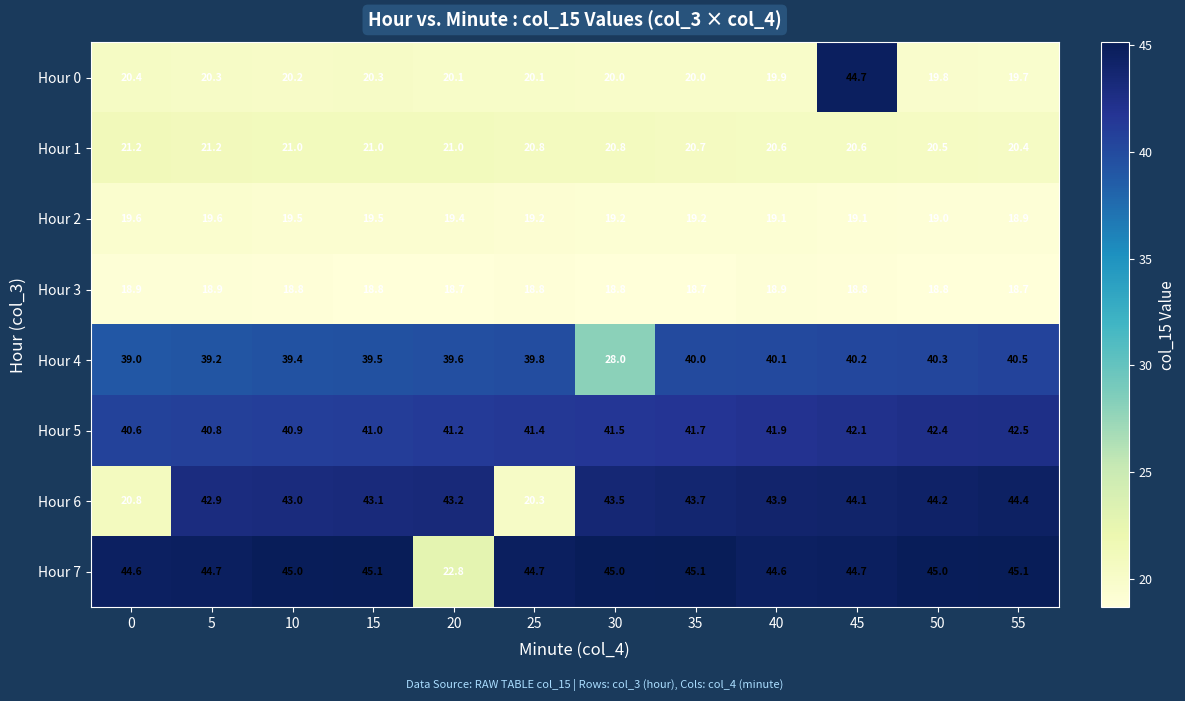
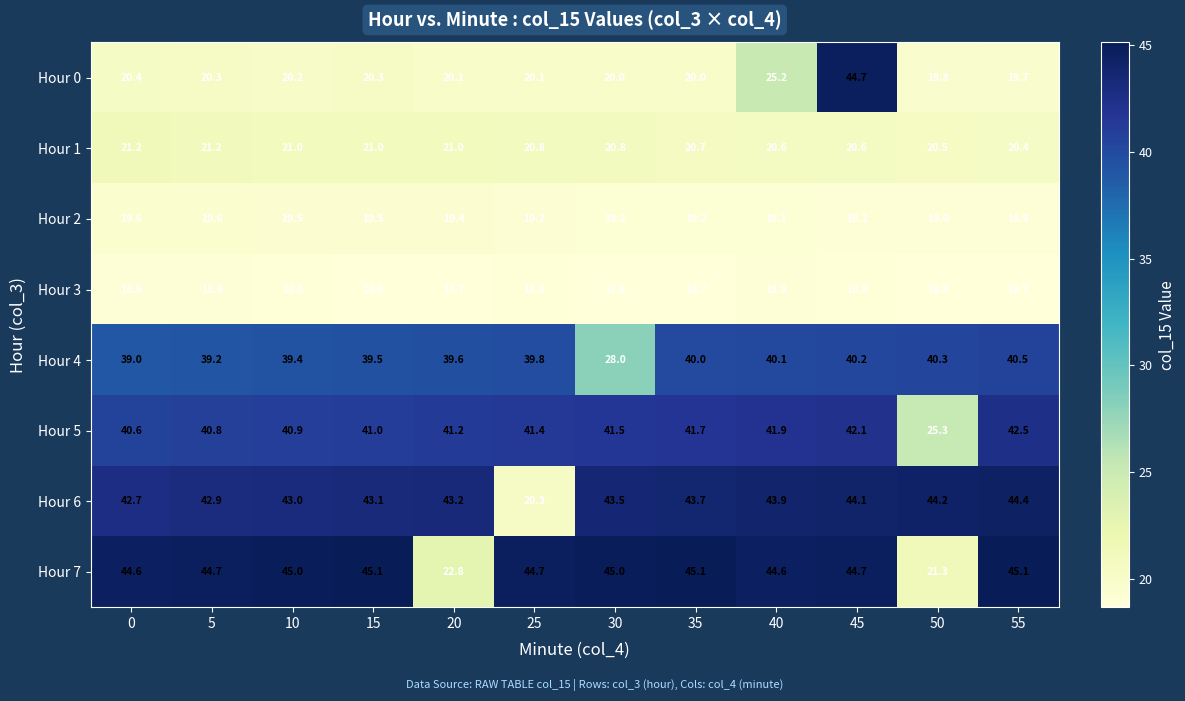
  {
    "Hour 0": {
      "0": 20.4,
      "5": 20.3,
      "10": 20.2,
      "15": 20.3,
      "20": 20.1,
      "25": 20.1,
      "30": 20.0,
      "35": 20.0,
-     "40": 19.9,
+     "40": 25.2,
      "45": 44.7,
      "50": 19.8,
      "55": 19.7
    },
    "Hour 1": {
      "0": 21.2,
      "5": 21.2,
      "10": 21.0,
      "15": 21.0,
      "20": 21.0,
      "25": 20.8,
      "30": 20.8,
      "35": 20.7,
      "40": 20.6,
      "45": 20.6,
      "50": 20.5,
      "55": 20.4
    },
    "Hour 2": {
      "0": 19.6,
      "5": 19.6
    },
    "Hour 4": {
      "0": 39.0,
      "5": 39.2,
      "10": 39.4,
      "15": 39.5,
      "20": 39.6,
      "25": 39.8,
      "30": 28.0,
      "35": 40.0,
      "40": 40.1,
      "45": 40.2,
      "50": 40.3,
      "55": 40.5
    },
    "Hour 5": {
      "0": 40.6,
      "5": 40.8,
      "10": 40.9,
      "15": 41.0,
      "20": 41.2,
      "25": 41.4,
      "30": 41.5,
      "35": 41.7,
      "40": 41.9,
      "45": 42.1,
-     "50": 42.4,
+     "50": 25.3,
      "55": 42.5
    },
    "Hour 6": {
-     "0": 20.8,
+     "0": 42.7,
      "5": 42.9,
      "10": 43.0,
      "15": 43.1,
      "20": 43.2,
      "25": 20.3,
      "30": 43.5,
      "35": 43.7,
      "40": 43.9,
      "45": 44.1,
      "50": 44.2,
      "55": 44.4
    },
    "Hour 7": {
      "0": 44.6,
      "5": 44.7,
      "10": 45.0,
      "15": 45.1,
      "20": 22.8,
      "25": 44.7,
      "30": 45.0,
      "35": 45.1,
      "40": 44.6,
      "45": 44.7,
-     "50": 45.0,
+     "50": 21.3,
      "55": 45.1
    }
  }
